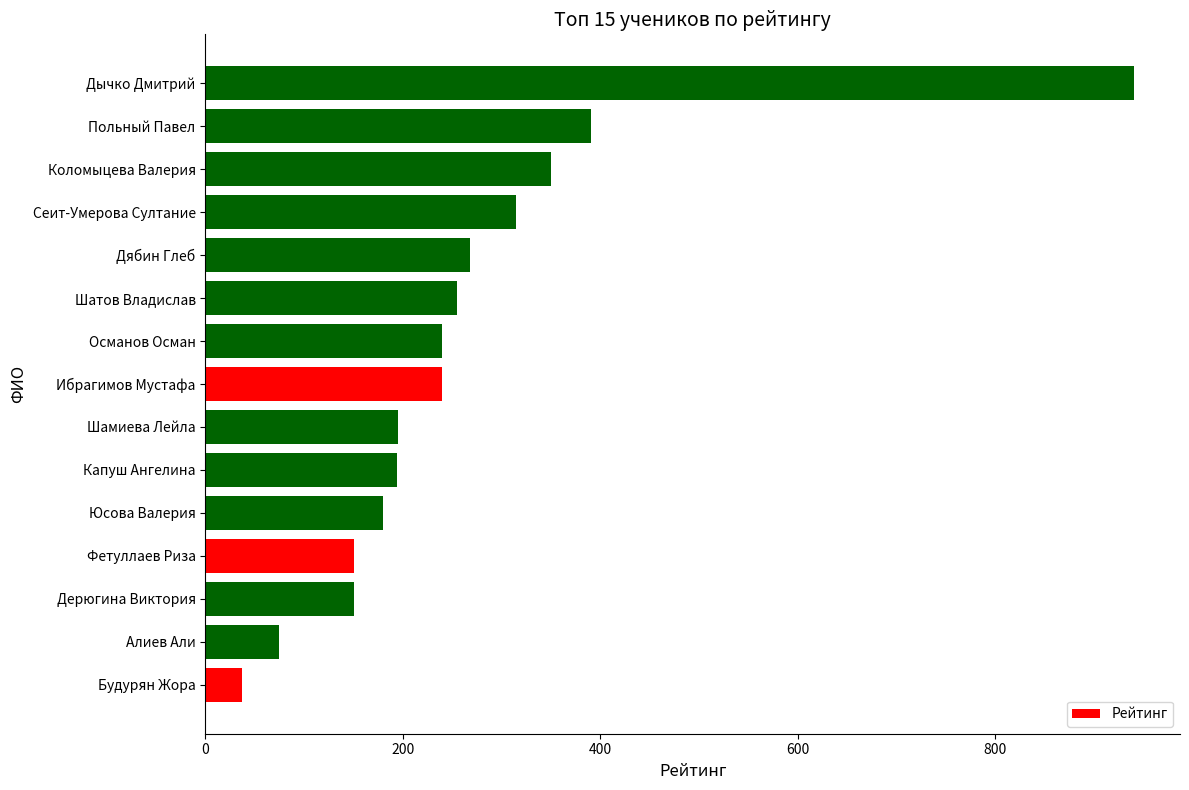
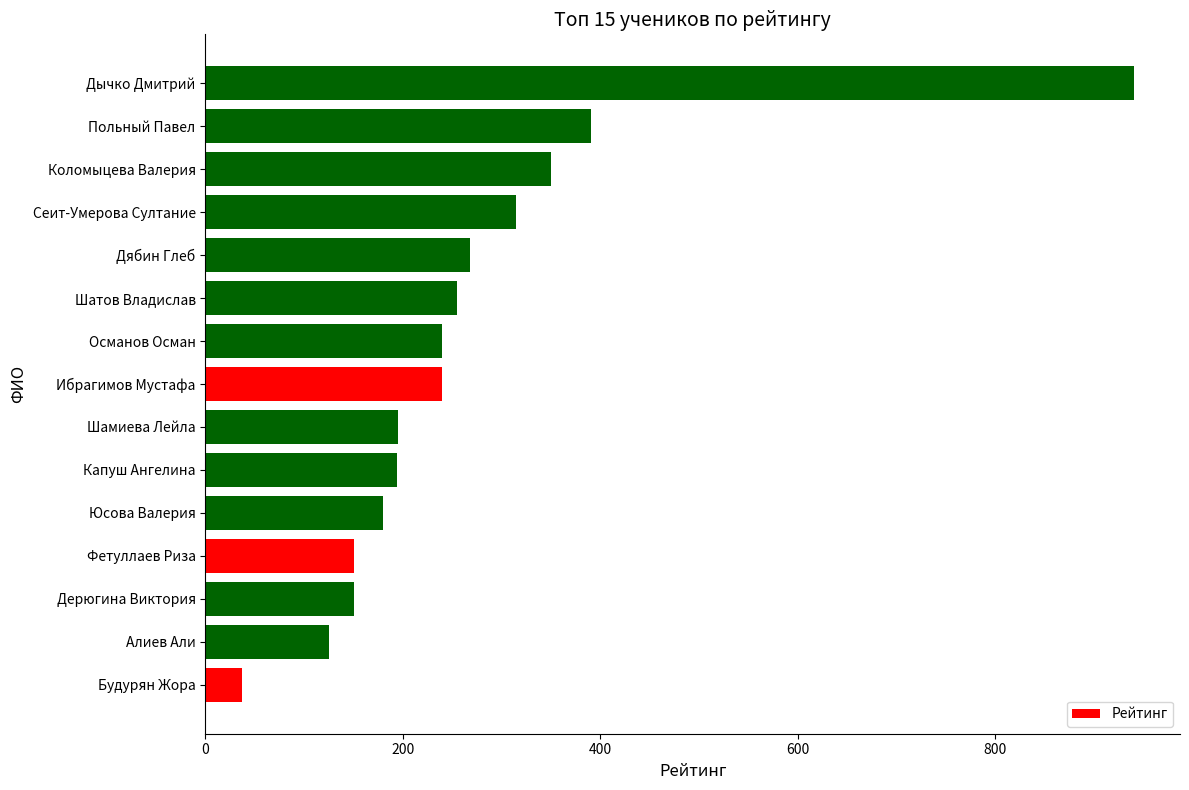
  {
    "Дычко Дмитрий": 940,
    "Польный Павел": 390,
    "Коломыцева Валерия": 350,
    "Сеит-Умерова Султание": 320,
    "Дябин Глеб": 270,
    "Шатов Владислав": 260,
    "Османов Осман": 240,
    "Ибрагимов Мустафа": 240,
    "Шамиева Лейла": 200,
    "Капуш Ангелина": 190,
    "Юсова Валерия": 180,
    "Фетуллаев Риза": 150,
    "Дерюгина Виктория": 150,
-   "Алиев Али": 80,
+   "Алиев Али": 130,
    "Будурян Жора": 40
  }
